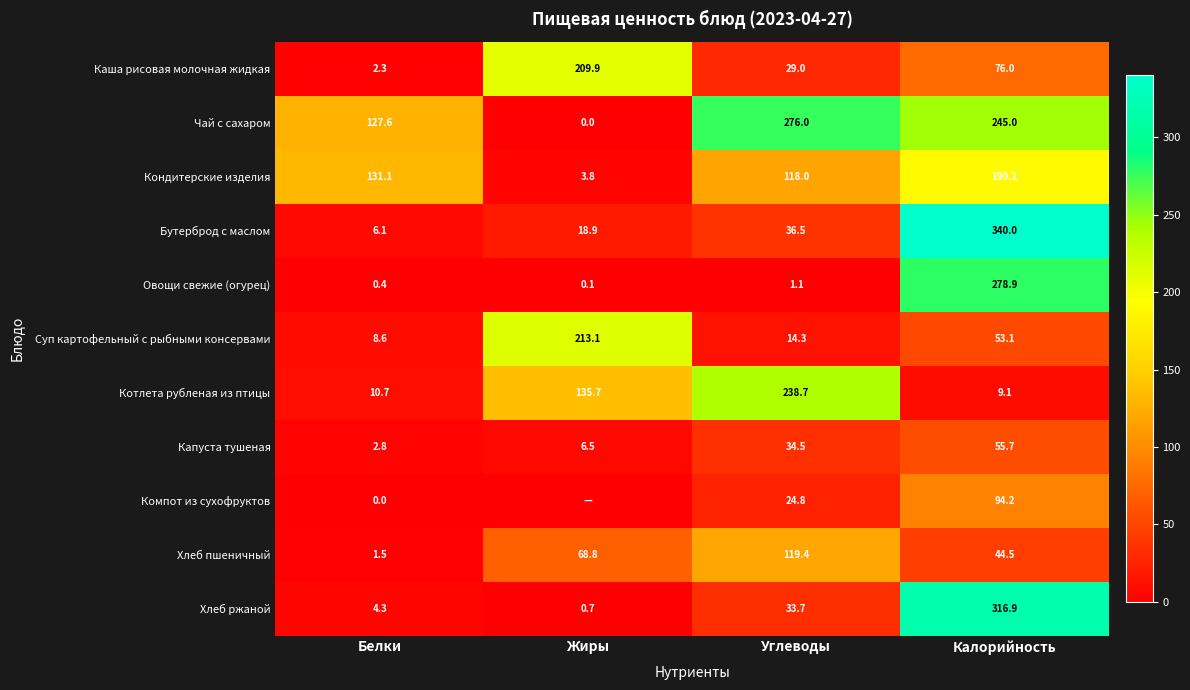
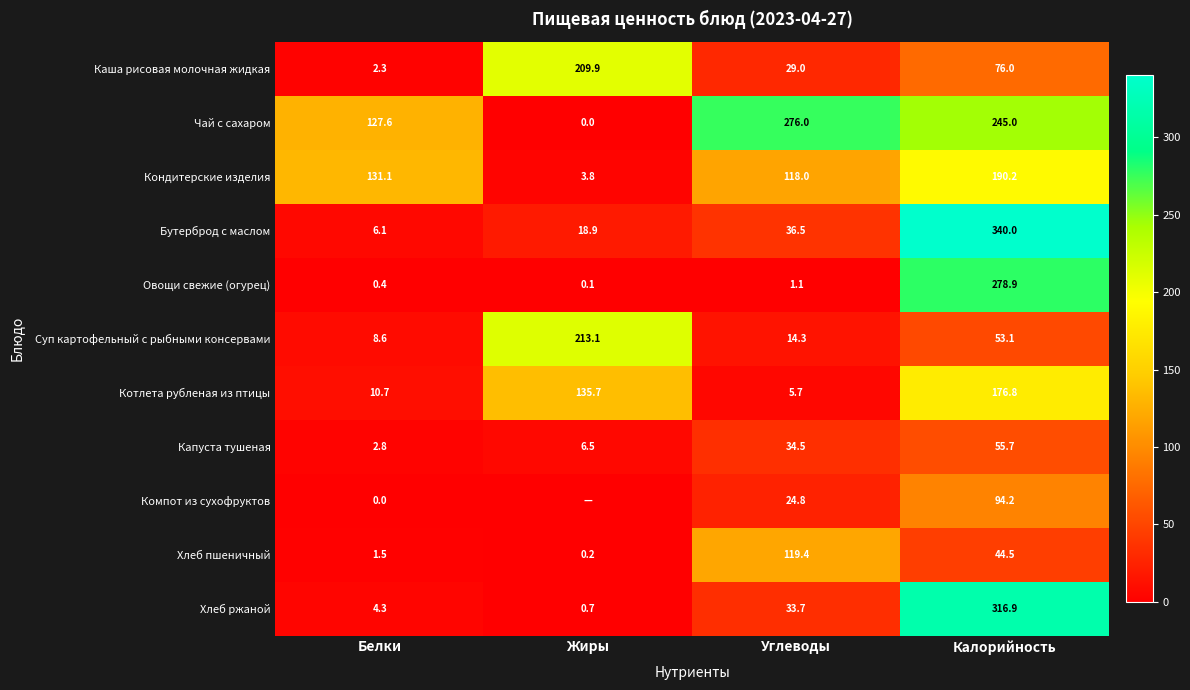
  {
    "Каша рисовая молочная жидкая": {
      "Белки": 2.3,
      "Жиры": 209.9,
      "Углеводы": 29.0,
      "Калорийность": 76.0
    },
    "Чай с сахаром": {
      "Белки": 127.6,
      "Жиры": 0.0,
      "Углеводы": 276.0,
      "Калорийность": 245.0
    },
    "Кондитерские изделия": {
      "Белки": 131.1,
      "Жиры": 3.8,
      "Углеводы": 118.0,
      "Калорийность": 190.2
    },
    "Бутерброд с маслом": {
      "Белки": 6.1,
      "Жиры": 18.9,
      "Углеводы": 36.5,
      "Калорийность": 340.0
    },
    "Овощи свежие (огурец)": {
      "Белки": 0.4,
      "Жиры": 0.1,
      "Углеводы": 1.1,
      "Калорийность": 278.9
    },
    "Суп картофельный с рыбными консервами": {
      "Белки": 8.6,
      "Жиры": 213.1,
      "Углеводы": 14.3,
      "Калорийность": 53.1
    },
    "Котлета рубленая из птицы": {
      "Белки": 10.7,
      "Жиры": 135.7,
-     "Углеводы": 238.7,
-     "Калорийность": 9.1
+     "Углеводы": 5.7,
+     "Калорийность": 176.8
    },
    "Капуста тушеная": {
      "Белки": 2.8,
      "Жиры": 6.5,
      "Углеводы": 34.5,
      "Калорийность": 55.7
    },
    "Компот из сухофруктов": {
      "Белки": 0.0,
      "Углеводы": 24.8,
      "Калорийность": 94.2
    },
    "Хлеб пшеничный": {
      "Белки": 1.5,
-     "Жиры": 68.8,
+     "Жиры": 0.2,
      "Углеводы": 119.4,
      "Калорийность": 44.5
    },
    "Хлеб ржаной": {
      "Белки": 4.3,
      "Жиры": 0.7,
      "Углеводы": 33.7,
      "Калорийность": 316.9
    }
  }
